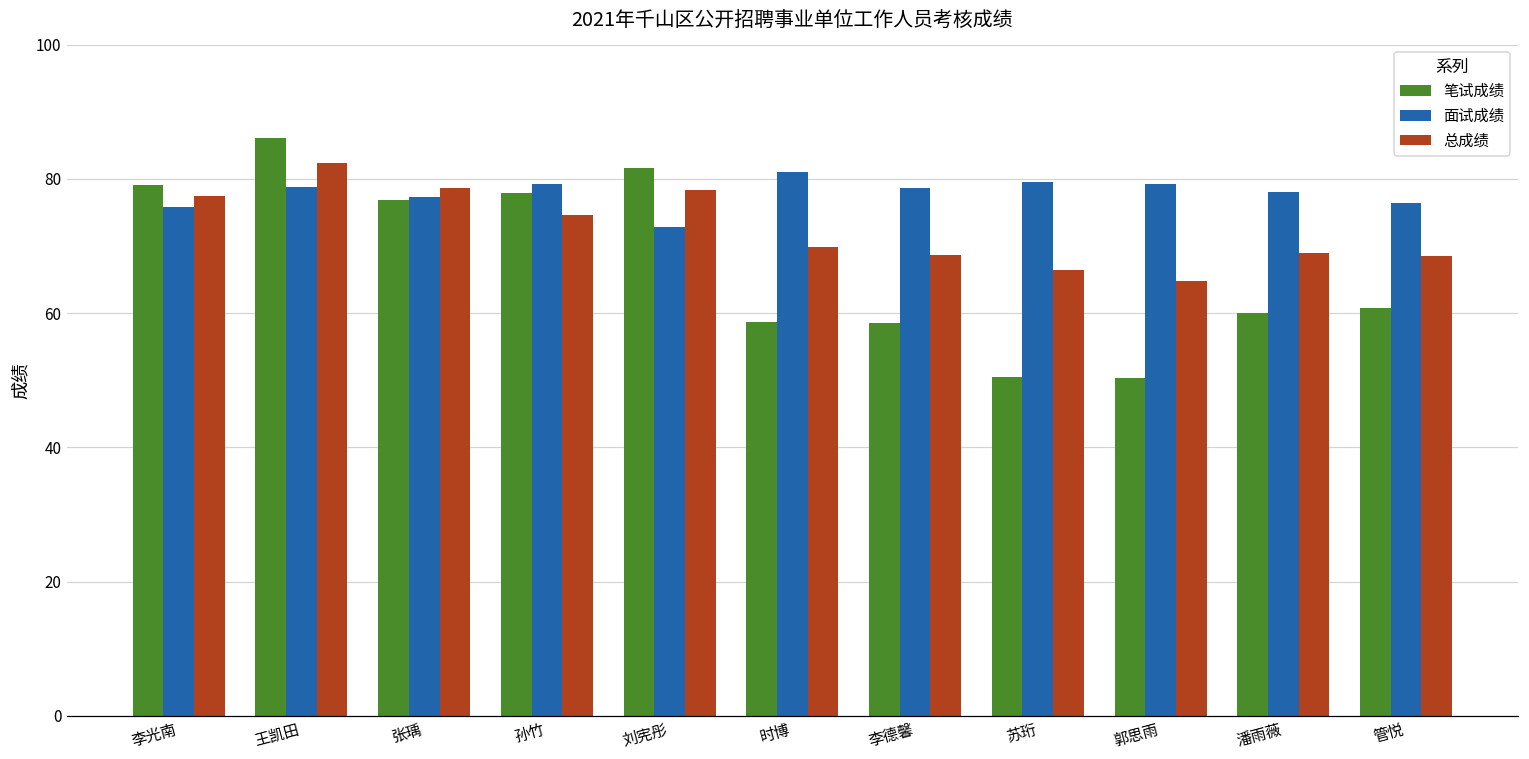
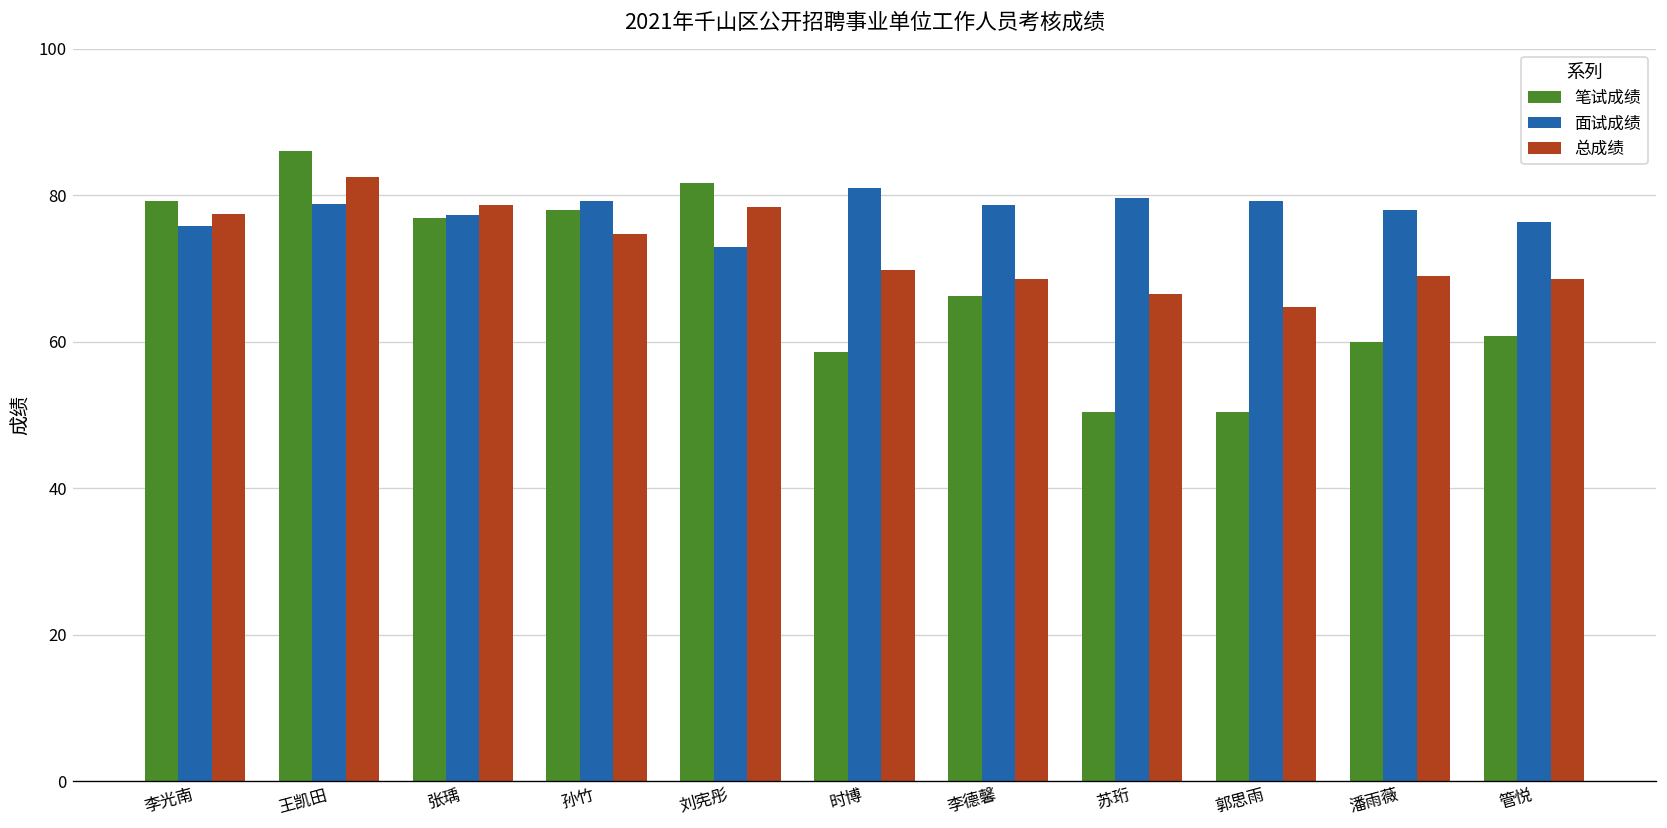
  {
    "笔试成绩": {
      "李光南": 79,
      "王凯田": 86,
      "张瑀": 77,
      "孙竹": 78,
      "刘宪彤": 82,
      "时博": 59,
-     "李德馨": 59,
+     "李德馨": 66,
      "苏珩": 50,
      "郭思雨": 50,
      "潘雨薇": 60,
      "管悦": 61
    },
    "面试成绩": {
      "李光南": 76,
      "王凯田": 79,
      "张瑀": 77,
      "孙竹": 79,
      "刘宪彤": 73,
      "时博": 81,
      "李德馨": 79,
      "苏珩": 80,
      "郭思雨": 79,
      "潘雨薇": 78,
      "管悦": 76
    },
    "总成绩": {
      "李光南": 77,
      "王凯田": 82,
      "张瑀": 79,
      "孙竹": 75,
      "刘宪彤": 78,
      "时博": 70,
      "李德馨": 69,
      "苏珩": 66,
      "郭思雨": 65,
      "潘雨薇": 69,
      "管悦": 69
    }
  }
